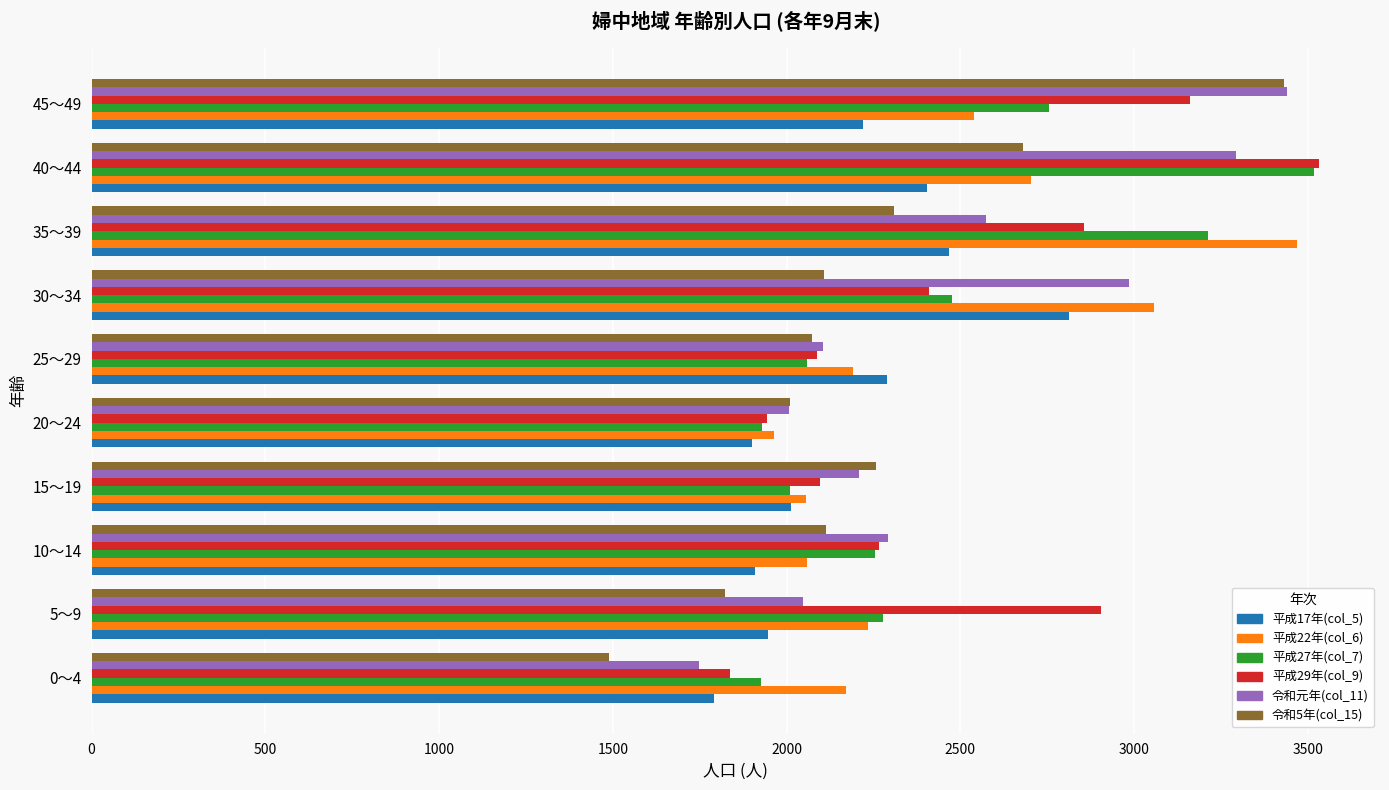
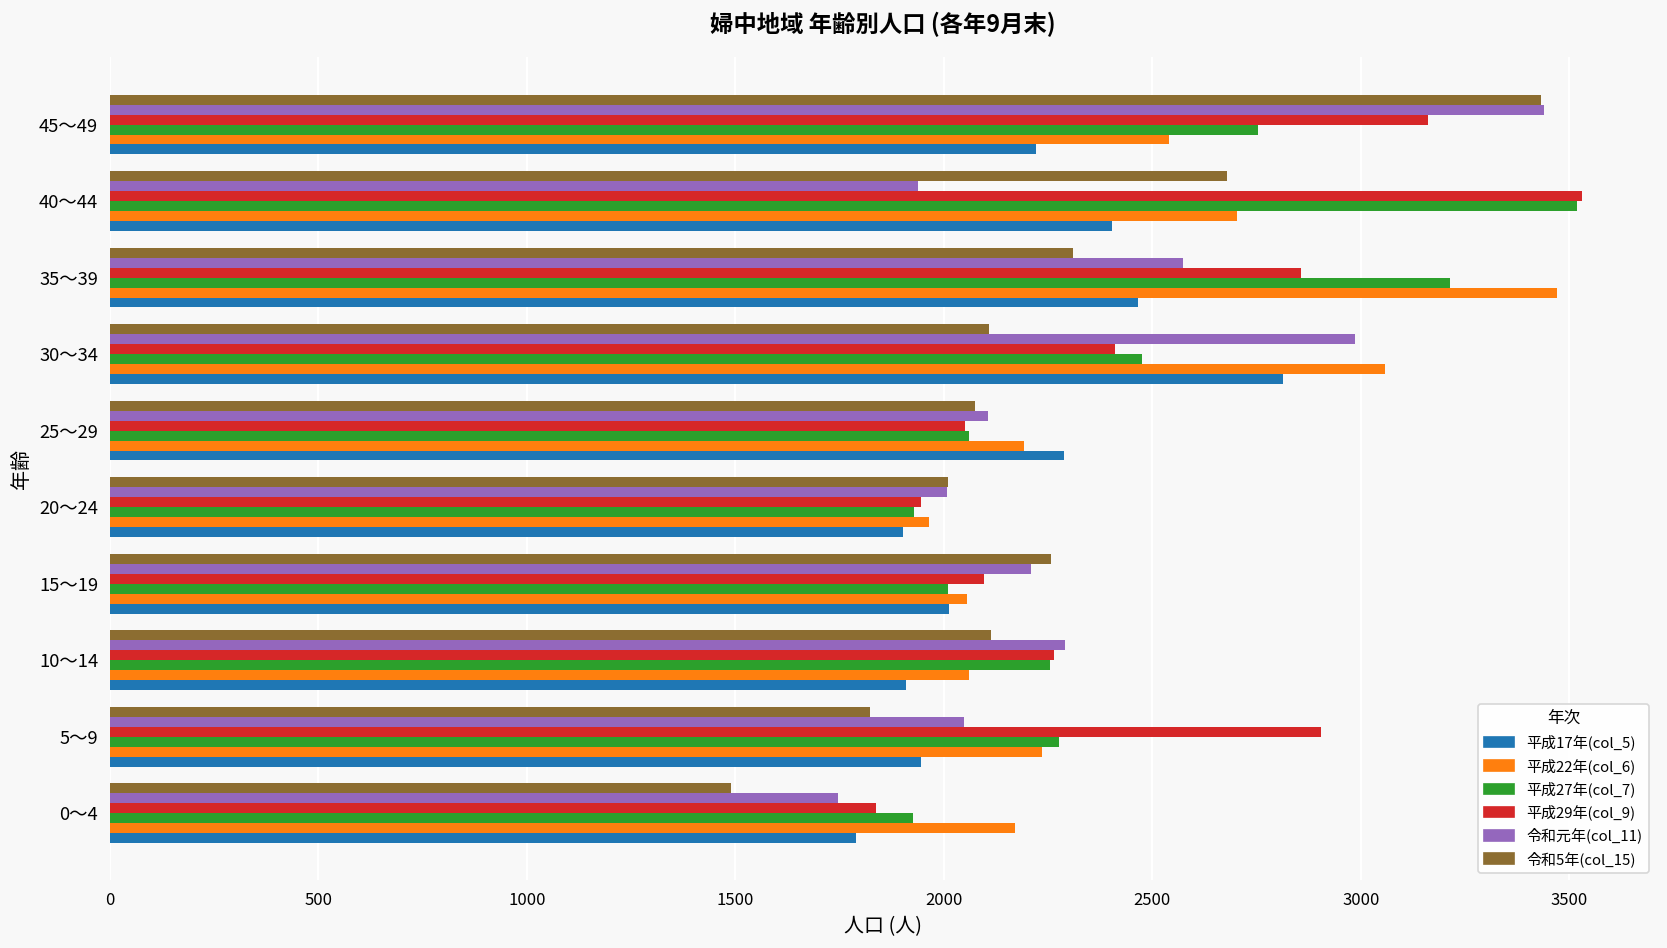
  {
    "平成17年(col_5)": {
      "45～49": 2220,
      "40～44": 2400,
      "35～39": 2470,
      "30～34": 2810,
      "25～29": 2290,
      "20～24": 1900,
      "15～19": 2010,
      "10～14": 1910,
      "5～9": 1950,
      "0～4": 1790
    },
    "平成22年(col_6)": {
      "45～49": 2540,
      "40～44": 2700,
      "35～39": 3470,
      "30～34": 3060,
      "25～29": 2190,
      "20～24": 1970,
      "15～19": 2060,
      "10～14": 2060,
      "5～9": 2240,
      "0～4": 2170
    },
    "平成27年(col_7)": {
      "45～49": 2750,
      "40～44": 3520,
      "35～39": 3210,
      "30～34": 2480,
      "25～29": 2060,
      "20～24": 1930,
      "15～19": 2010,
      "10～14": 2260,
      "5～9": 2280,
      "0～4": 1930
    },
    "平成29年(col_9)": {
      "45～49": 3160,
      "40～44": 3530,
      "35～39": 2860,
      "30～34": 2410,
-     "25～29": 2090,
+     "25～29": 2050,
      "20～24": 1950,
      "15～19": 2100,
      "10～14": 2270,
      "5～9": 2900,
      "0～4": 1840
    },
    "令和元年(col_11)": {
      "45～49": 3440,
-     "40～44": 3290,
+     "40～44": 1940,
      "35～39": 2570,
      "30～34": 2990,
      "25～29": 2110,
      "20～24": 2010,
      "15～19": 2210,
      "10～14": 2290,
      "5～9": 2050,
      "0～4": 1750
    },
    "令和5年(col_15)": {
      "45～49": 3430,
      "40～44": 2680,
      "35～39": 2310,
      "30～34": 2110,
      "25～29": 2070,
      "20～24": 2010,
      "15～19": 2260,
      "10～14": 2110,
      "5～9": 1820,
      "0～4": 1490
    }
  }
